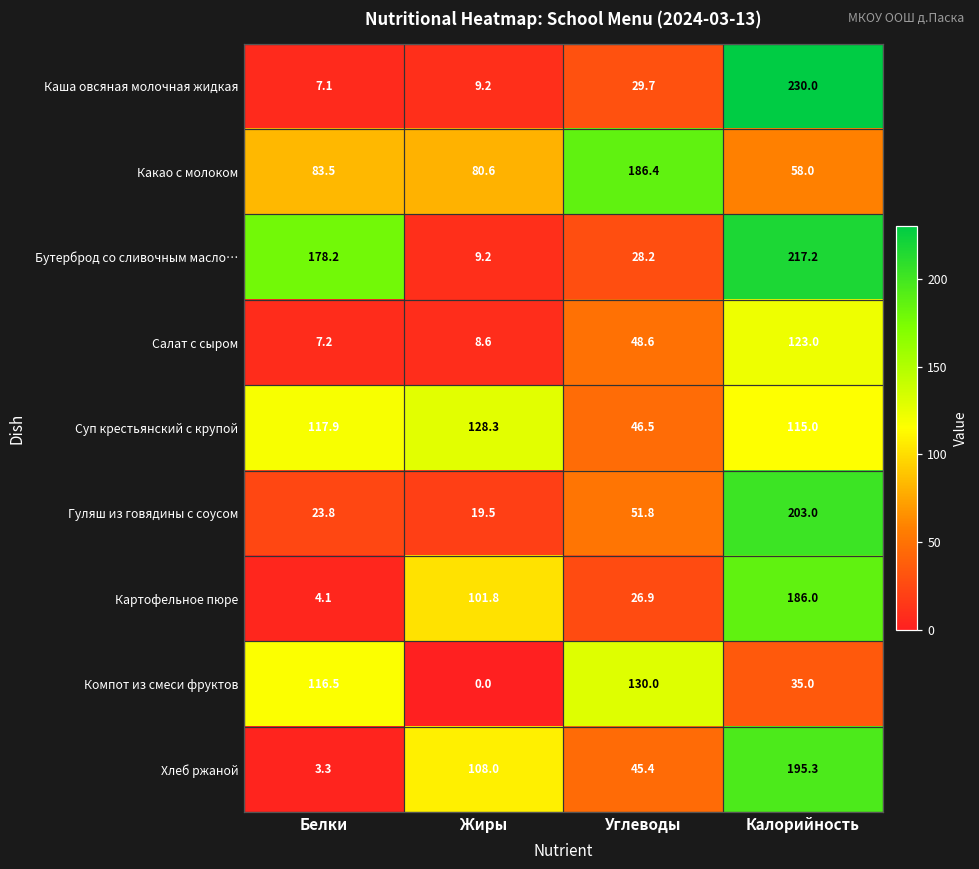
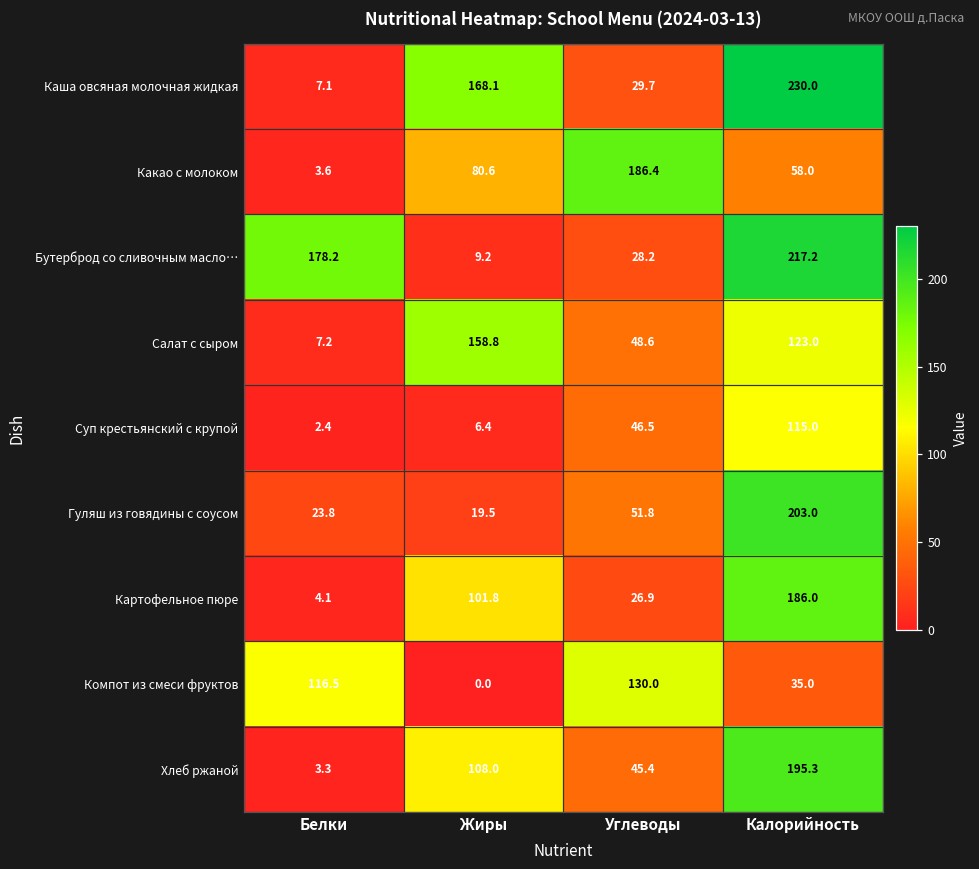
  {
    "Каша овсяная молочная жидкая": {
      "Белки": 7.1,
-     "Жиры": 9.2,
+     "Жиры": 168.1,
      "Углеводы": 29.7,
      "Калорийность": 230.0
    },
    "Какао с молоком": {
-     "Белки": 83.5,
+     "Белки": 3.6,
      "Жиры": 80.6,
      "Углеводы": 186.4,
      "Калорийность": 58.0
    },
    "Бутерброд со сливочным масло…": {
      "Белки": 178.2,
      "Жиры": 9.2,
      "Углеводы": 28.2,
      "Калорийность": 217.2
    },
    "Салат с сыром": {
      "Белки": 7.2,
-     "Жиры": 8.6,
+     "Жиры": 158.8,
      "Углеводы": 48.6,
      "Калорийность": 123.0
    },
    "Суп крестьянский с крупой": {
-     "Белки": 117.9,
-     "Жиры": 128.3,
+     "Белки": 2.4,
+     "Жиры": 6.4,
      "Углеводы": 46.5,
      "Калорийность": 115.0
    },
    "Гуляш из говядины с соусом": {
      "Белки": 23.8,
      "Жиры": 19.5,
      "Углеводы": 51.8,
      "Калорийность": 203.0
    },
    "Картофельное пюре": {
      "Белки": 4.1,
      "Жиры": 101.8,
      "Углеводы": 26.9,
      "Калорийность": 186.0
    },
    "Компот из смеси фруктов": {
      "Белки": 116.5,
      "Жиры": 0.0,
      "Углеводы": 130.0,
      "Калорийность": 35.0
    },
    "Хлеб ржаной": {
      "Белки": 3.3,
      "Жиры": 108.0,
      "Углеводы": 45.4,
      "Калорийность": 195.3
    }
  }
